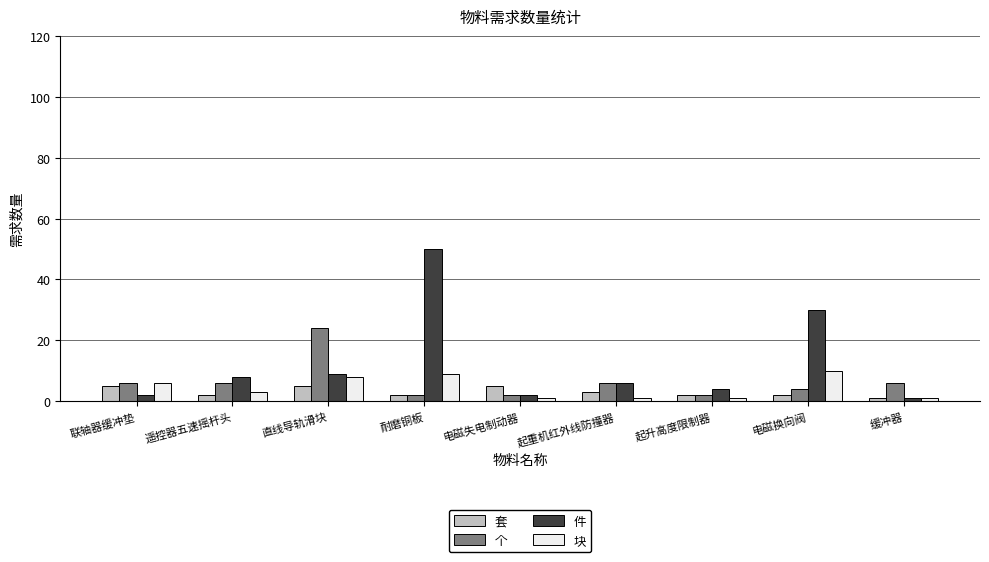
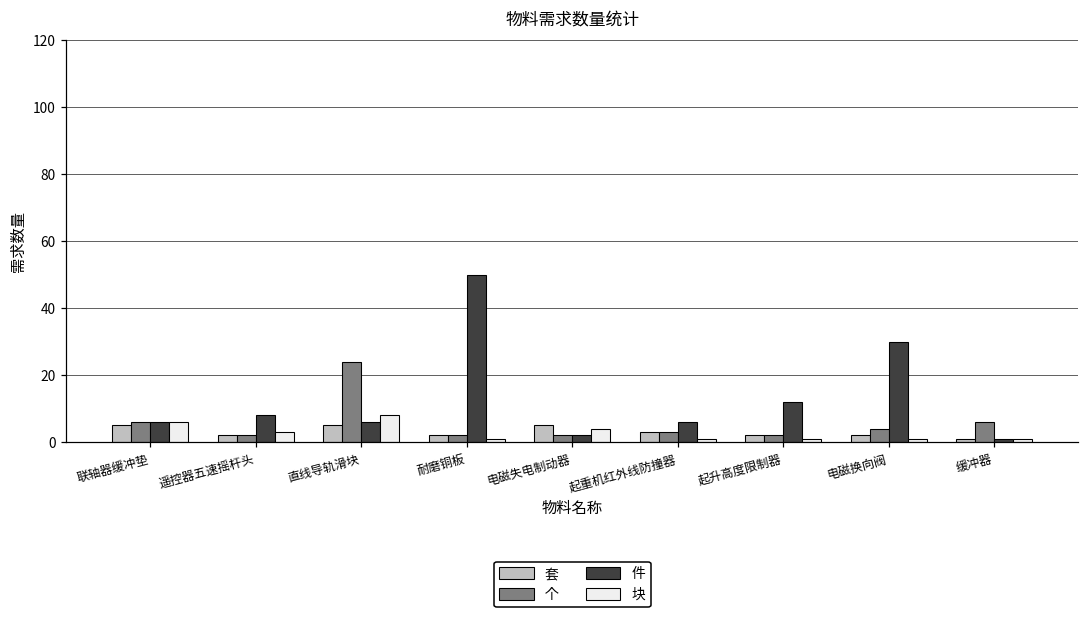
  {
    "套": {
      "联轴器缓冲垫": 5,
      "遥控器五速摇杆头": 2,
      "直线导轨滑块": 5,
      "耐磨铜板": 2,
      "电磁失电制动器": 5,
      "起重机红外线防撞器": 3,
      "起升高度限制器": 2,
      "电磁换向阀": 2,
      "缓冲器": 1
    },
    "个": {
      "联轴器缓冲垫": 6,
-     "遥控器五速摇杆头": 6,
+     "遥控器五速摇杆头": 2,
      "直线导轨滑块": 24,
      "耐磨铜板": 2,
      "电磁失电制动器": 2,
-     "起重机红外线防撞器": 6,
+     "起重机红外线防撞器": 3,
      "起升高度限制器": 2,
      "电磁换向阀": 4,
      "缓冲器": 6
    },
    "件": {
-     "联轴器缓冲垫": 2,
+     "联轴器缓冲垫": 6,
      "遥控器五速摇杆头": 8,
-     "直线导轨滑块": 9,
+     "直线导轨滑块": 6,
      "耐磨铜板": 50,
      "电磁失电制动器": 2,
      "起重机红外线防撞器": 6,
-     "起升高度限制器": 4,
+     "起升高度限制器": 12,
      "电磁换向阀": 30,
      "缓冲器": 1
    },
    "块": {
      "联轴器缓冲垫": 6,
      "遥控器五速摇杆头": 3,
      "直线导轨滑块": 8,
-     "耐磨铜板": 9,
-     "电磁失电制动器": 1,
+     "耐磨铜板": 1,
+     "电磁失电制动器": 4,
      "起重机红外线防撞器": 1,
      "起升高度限制器": 1,
-     "电磁换向阀": 10,
+     "电磁换向阀": 1,
      "缓冲器": 1
    }
  }
